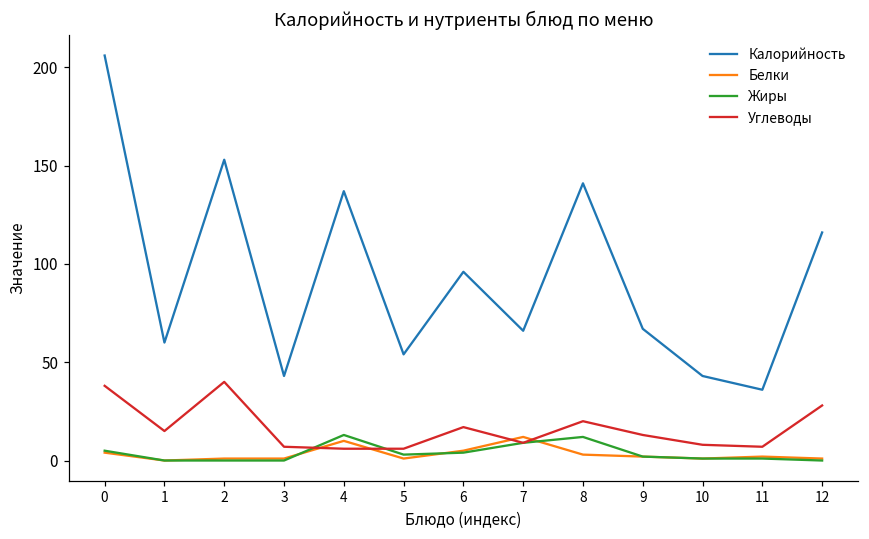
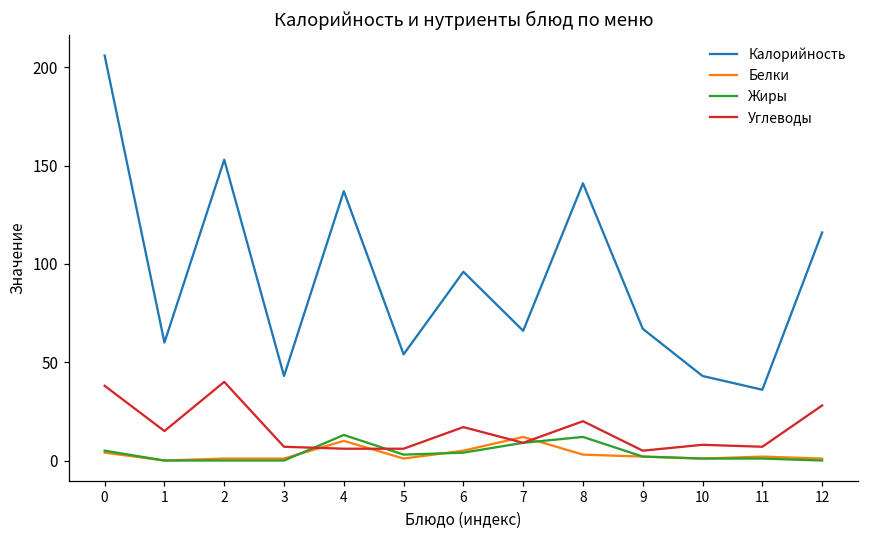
  {
    "Калорийность": {
      "0": 206,
      "1": 60,
      "2": 153,
      "3": 43,
      "4": 137,
      "5": 54,
      "6": 96,
      "7": 66,
      "8": 141,
      "9": 67,
      "10": 43,
      "11": 36,
      "12": 116
    },
    "Белки": {
      "4": 10,
      "5": 1,
      "7": 12,
      "8": 3
    },
    "Жиры": {
      "4": 13,
      "5": 3,
      "8": 12
    },
    "Углеводы": {
      "0": 38,
      "1": 15,
      "2": 40,
      "3": 7,
      "4": 6,
      "5": 6,
      "6": 17,
      "8": 20,
-     "9": 13,
+     "9": 5,
      "10": 8,
      "11": 7,
      "12": 28
    }
  }
